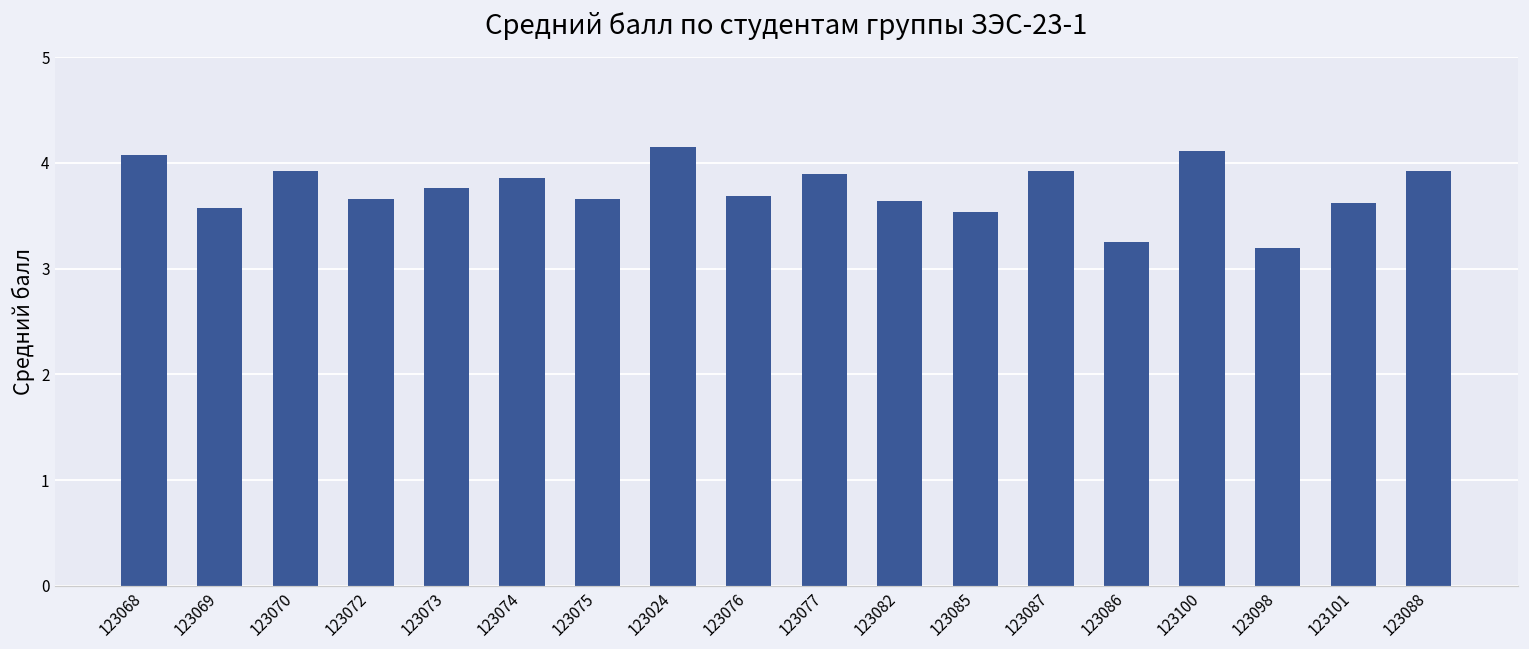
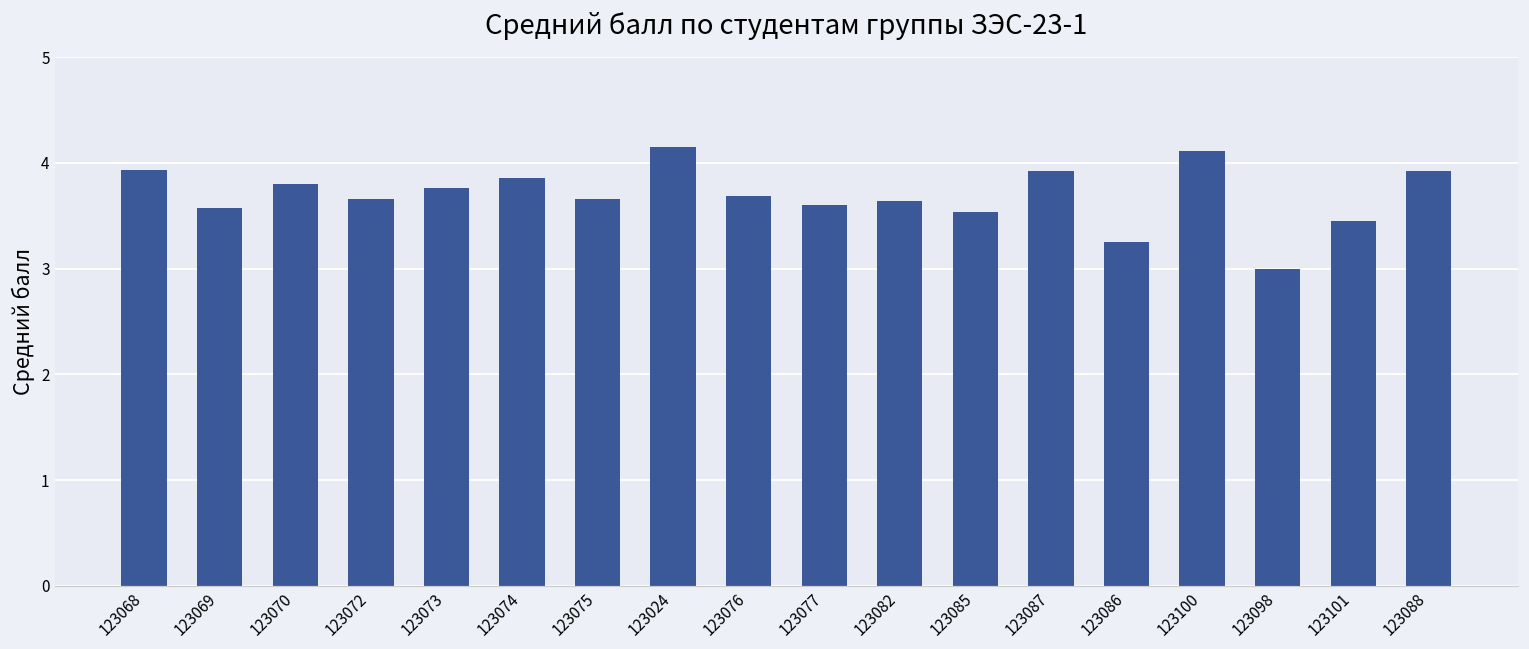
  {
-   "123068": 4.1,
+   "123068": 3.9,
    "123069": 3.6,
-   "123070": 3.9,
+   "123070": 3.8,
    "123072": 3.7,
    "123073": 3.8,
    "123074": 3.9,
    "123075": 3.7,
    "123024": 4.2,
    "123076": 3.7,
-   "123077": 3.9,
+   "123077": 3.6,
    "123082": 3.6,
    "123085": 3.5,
    "123087": 3.9,
    "123086": 3.3,
    "123100": 4.1,
-   "123098": 3.2,
-   "123101": 3.6,
+   "123098": 3.0,
+   "123101": 3.5,
    "123088": 3.9
  }
